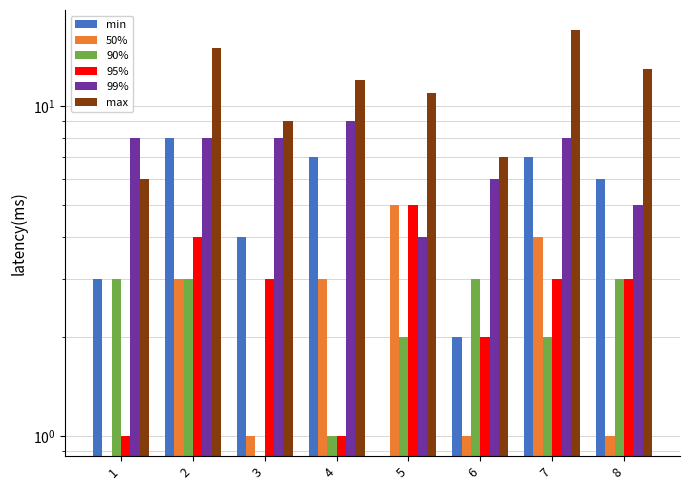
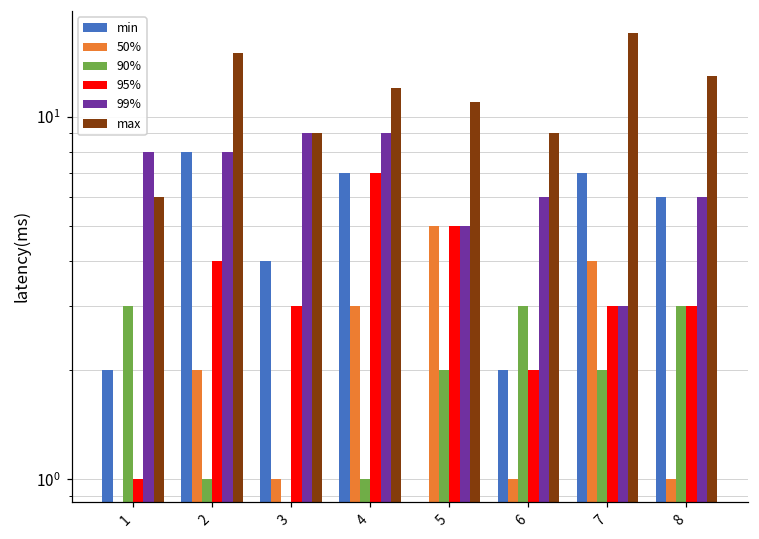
  {
    "min": {
-     "1": 3,
+     "1": 2,
      "2": 8,
      "3": 4,
      "4": 7,
      "6": 2,
      "7": 7,
      "8": 6
    },
    "50%": {
-     "2": 3,
+     "2": 2,
      "3": 1,
      "4": 3,
      "5": 5,
      "6": 1,
      "7": 4,
      "8": 1
    },
    "90%": {
      "1": 3,
-     "2": 3,
+     "2": 1,
      "4": 1,
      "5": 2,
      "6": 3,
      "7": 2,
      "8": 3
    },
    "95%": {
      "1": 1,
      "2": 4,
      "3": 3,
-     "4": 1,
+     "4": 7,
      "5": 5,
      "6": 2,
      "7": 3,
      "8": 3
    },
    "99%": {
      "1": 8,
      "2": 8,
-     "3": 8,
+     "3": 9,
      "4": 9,
-     "5": 4,
+     "5": 5,
      "6": 6,
-     "7": 8,
-     "8": 5
+     "7": 3,
+     "8": 6
    },
    "max": {
      "1": 6,
      "2": 15,
      "3": 9,
      "4": 12,
      "5": 11,
-     "6": 7,
+     "6": 9,
      "7": 17,
      "8": 13
    }
  }
